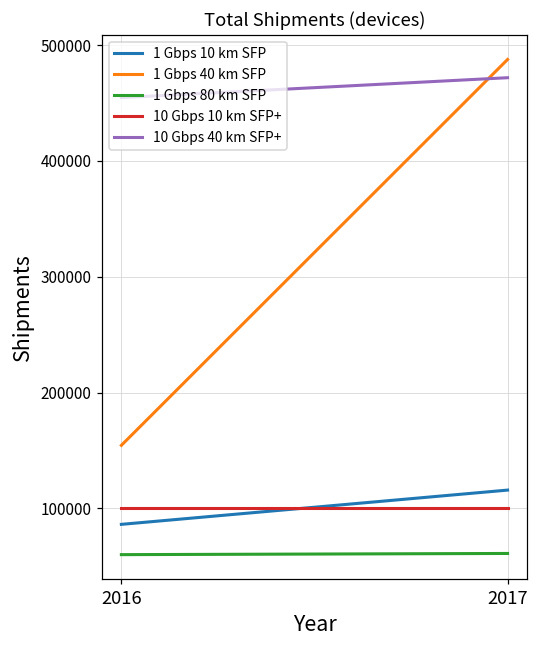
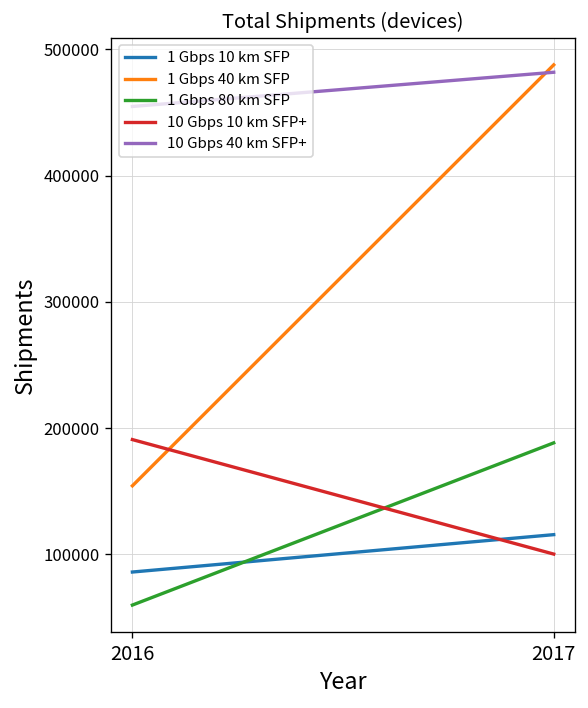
  {
    "1 Gbps 10 km SFP": {
      "2016": 86000,
      "2017": 116000
    },
    "1 Gbps 40 km SFP": {
      "2016": 154000,
      "2017": 488000
    },
    "1 Gbps 80 km SFP": {
      "2016": 60000,
-     "2017": 61000
+     "2017": 188000
    },
    "10 Gbps 10 km SFP+": {
-     "2016": 100000,
+     "2016": 191000,
      "2017": 100000
    },
    "10 Gbps 40 km SFP+": {
-     "2017": 472000
+     "2017": 482000
    }
  }
